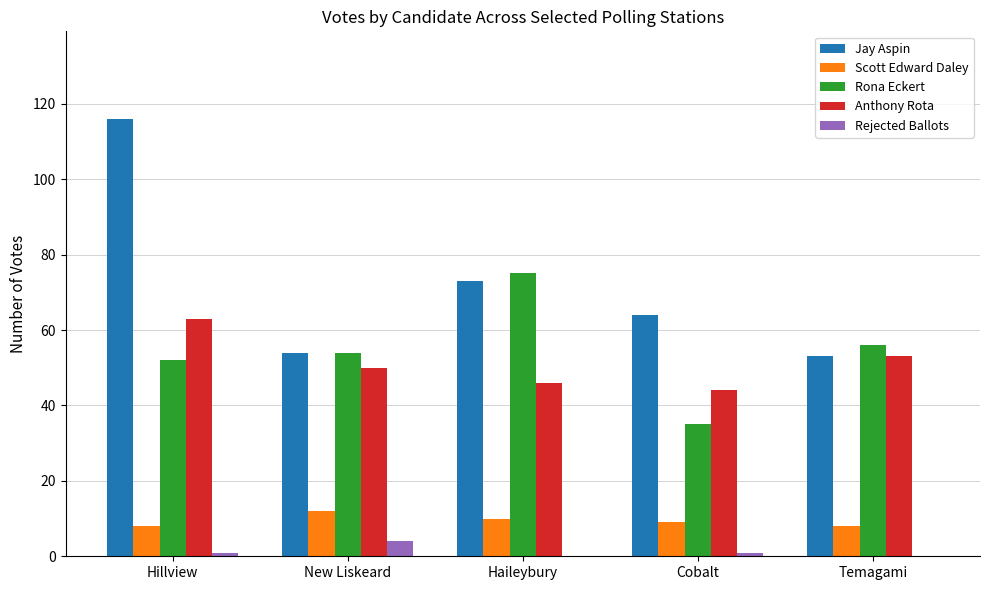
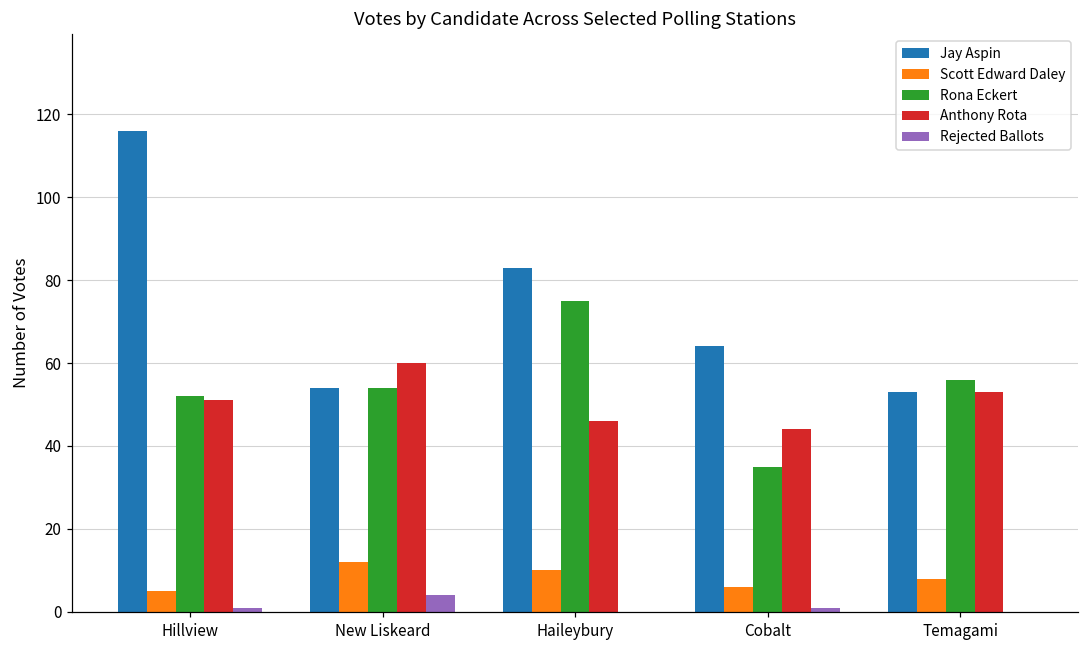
  {
    "Jay Aspin": {
      "Hillview": 116,
      "New Liskeard": 54,
-     "Haileybury": 73,
+     "Haileybury": 83,
      "Cobalt": 64,
      "Temagami": 53
    },
    "Scott Edward Daley": {
-     "Hillview": 8,
+     "Hillview": 5,
      "New Liskeard": 12,
      "Haileybury": 10,
-     "Cobalt": 9,
+     "Cobalt": 6,
      "Temagami": 8
    },
    "Rona Eckert": {
      "Hillview": 52,
      "New Liskeard": 54,
      "Haileybury": 75,
      "Cobalt": 35,
      "Temagami": 56
    },
    "Anthony Rota": {
-     "Hillview": 63,
-     "New Liskeard": 50,
+     "Hillview": 51,
+     "New Liskeard": 60,
      "Haileybury": 46,
      "Cobalt": 44,
      "Temagami": 53
    },
    "Rejected Ballots": {
      "Hillview": 1,
      "New Liskeard": 4,
      "Haileybury": 0,
      "Cobalt": 1,
      "Temagami": 0
    }
  }
